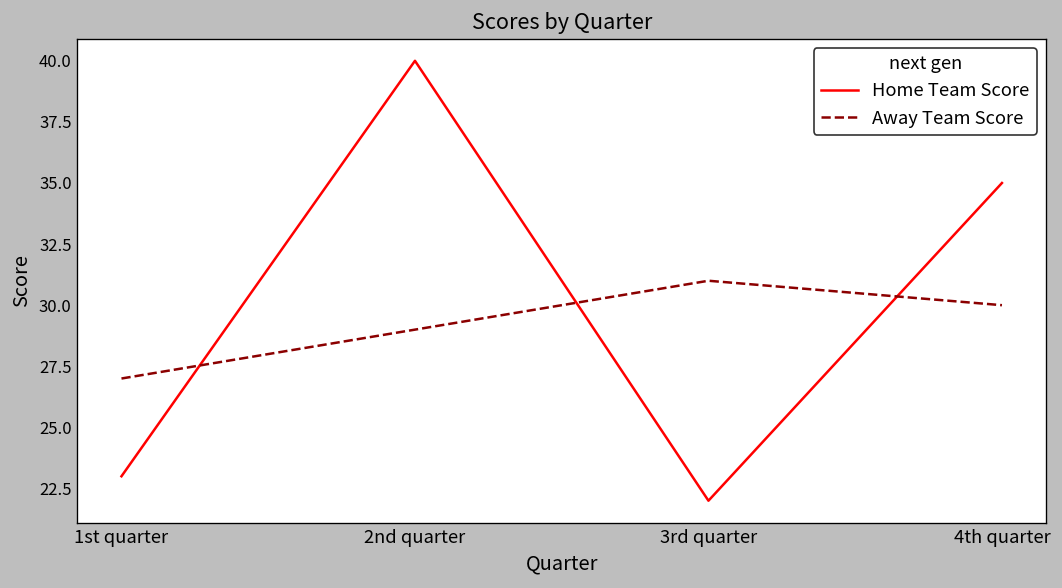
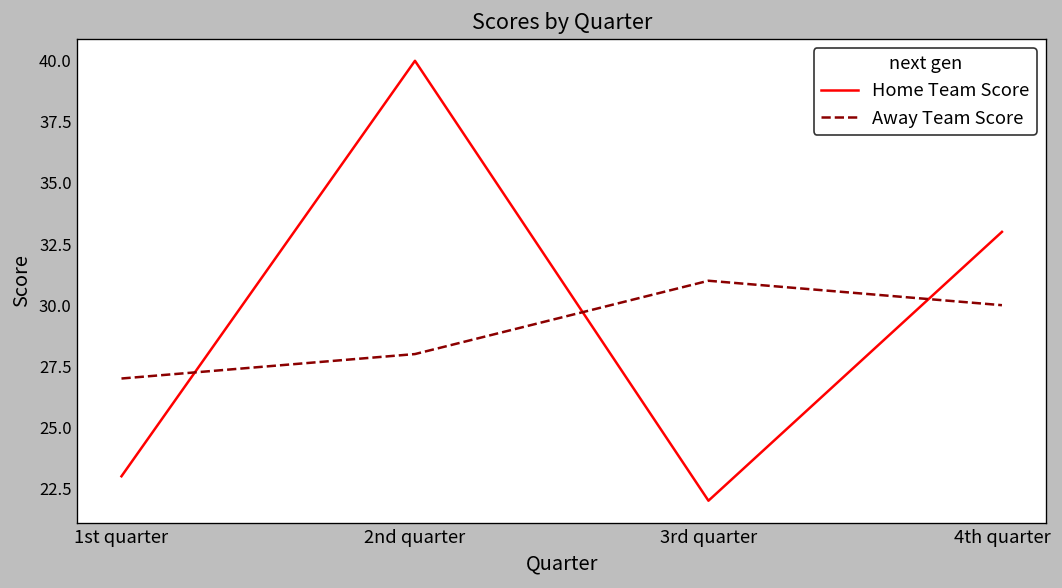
  {
    "Home Team Score": {
      "1st quarter": 23,
      "2nd quarter": 40,
      "3rd quarter": 22,
-     "4th quarter": 35
+     "4th quarter": 33
    },
    "Away Team Score": {
      "1st quarter": 27,
-     "2nd quarter": 29,
+     "2nd quarter": 28,
      "3rd quarter": 31,
      "4th quarter": 30
    }
  }
